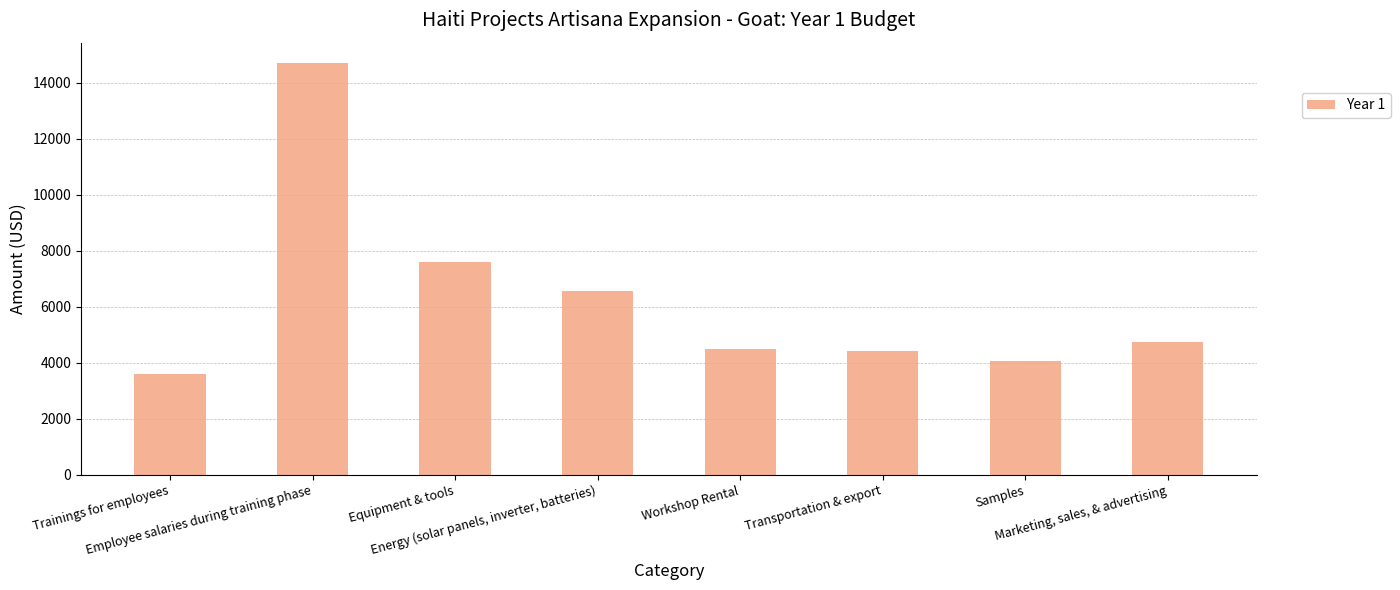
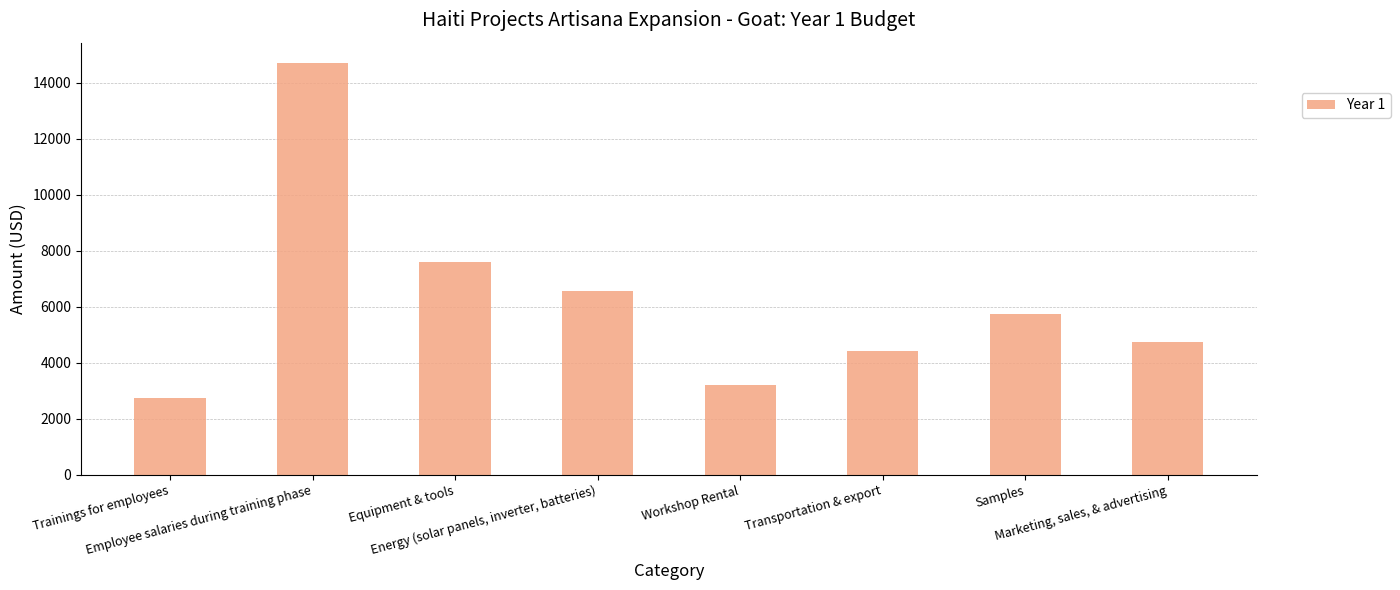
  {
-   "Trainings for employees": 3600,
+   "Trainings for employees": 2800,
    "Employee salaries during training phase": 14700,
    "Equipment & tools": 7600,
    "Energy (solar panels, inverter, batteries)": 6600,
-   "Workshop Rental": 4500,
+   "Workshop Rental": 3200,
    "Transportation & export": 4400,
-   "Samples": 4100,
+   "Samples": 5700,
    "Marketing, sales, & advertising": 4800
  }
